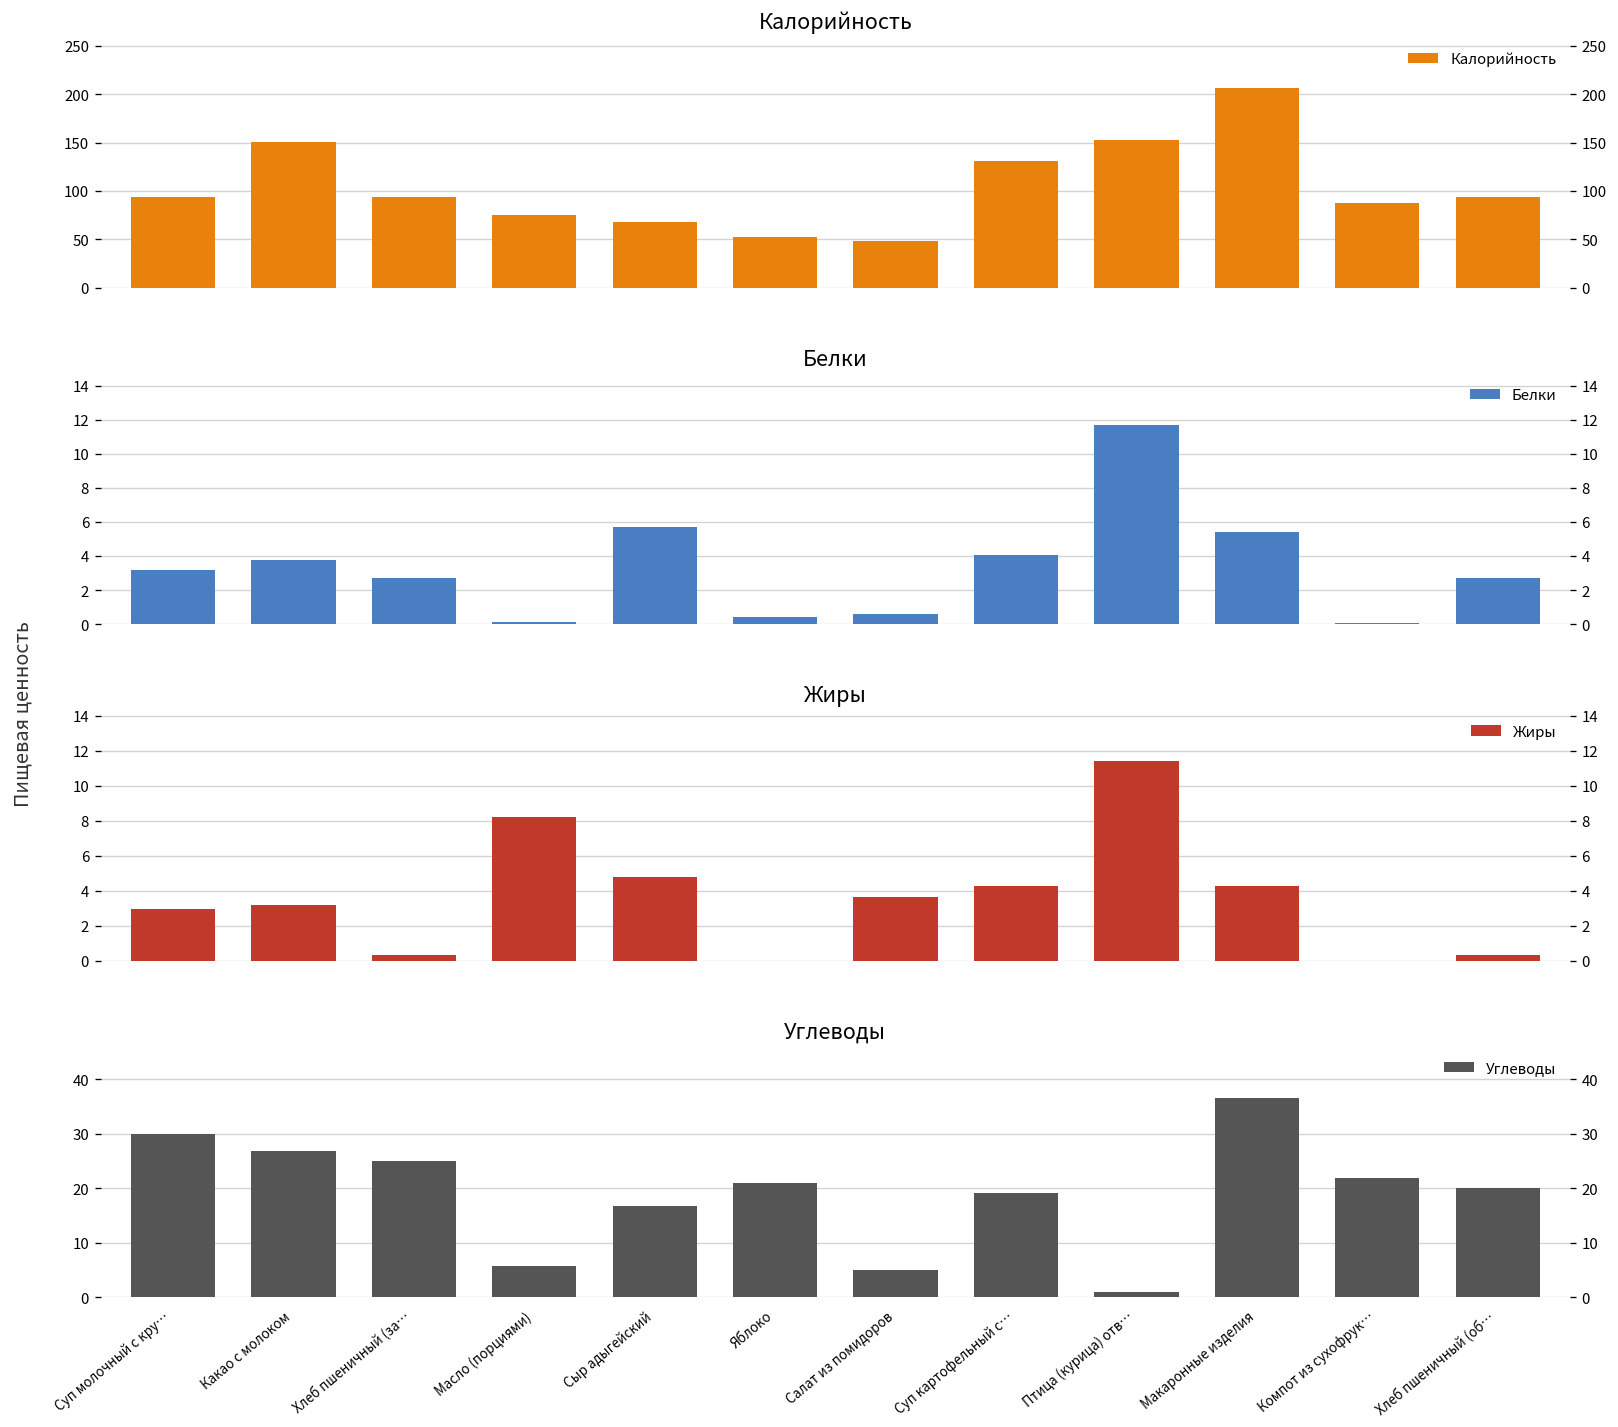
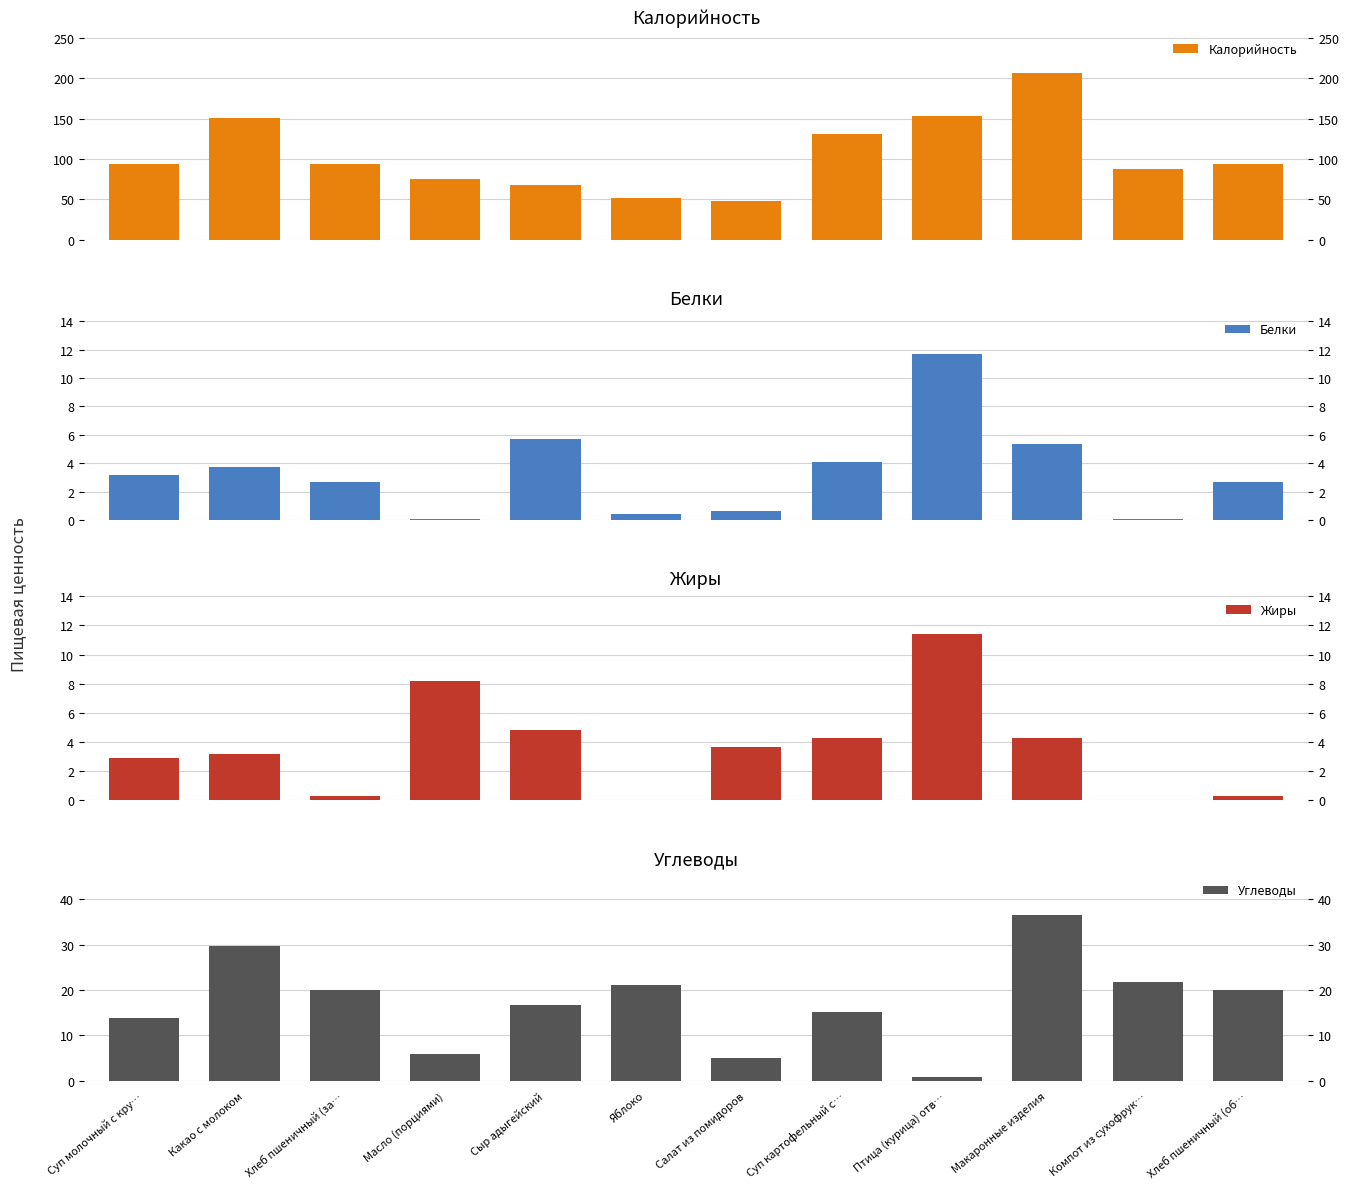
  {
    "Углеводы": {
-     "Суп молочный с кру…": 30,
-     "Какао с молоком": 27,
-     "Хлеб пшеничный (за…": 25,
+     "Суп молочный с кру…": 14,
+     "Какао с молоком": 30,
+     "Хлеб пшеничный (за…": 20,
      "Масло (порциями)": 6,
      "Сыр адыгейский": 17,
      "Яблоко": 21,
      "Салат из помидоров": 5,
-     "Суп картофельный с…": 19,
+     "Суп картофельный с…": 15,
      "Птица (курица) отв…": 1,
      "Макаронные изделия": 37,
      "Компот из сухофрук…": 22,
      "Хлеб пшеничный (об…": 20
    }
  }
